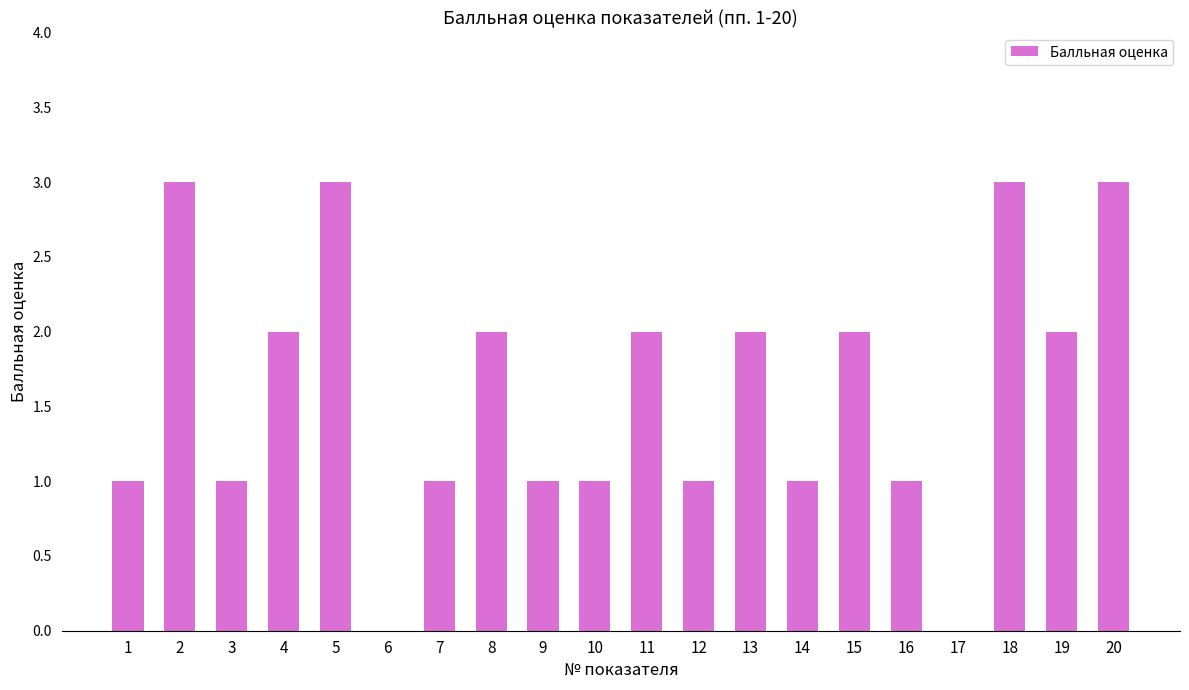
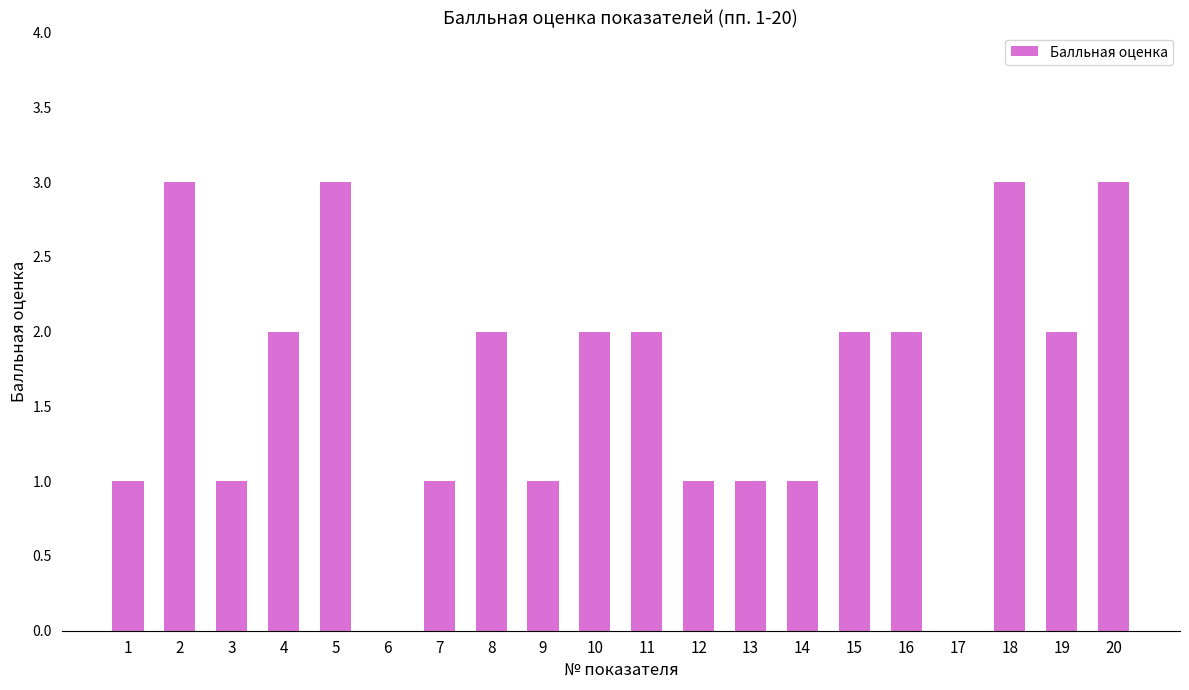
  {
    "1": 1,
    "2": 3,
    "3": 1,
    "4": 2,
    "5": 3,
    "6": 0,
    "7": 1,
    "8": 2,
    "9": 1,
-   "10": 1,
+   "10": 2,
    "11": 2,
    "12": 1,
-   "13": 2,
+   "13": 1,
    "14": 1,
    "15": 2,
-   "16": 1,
+   "16": 2,
    "17": 0,
    "18": 3,
    "19": 2,
    "20": 3
  }
